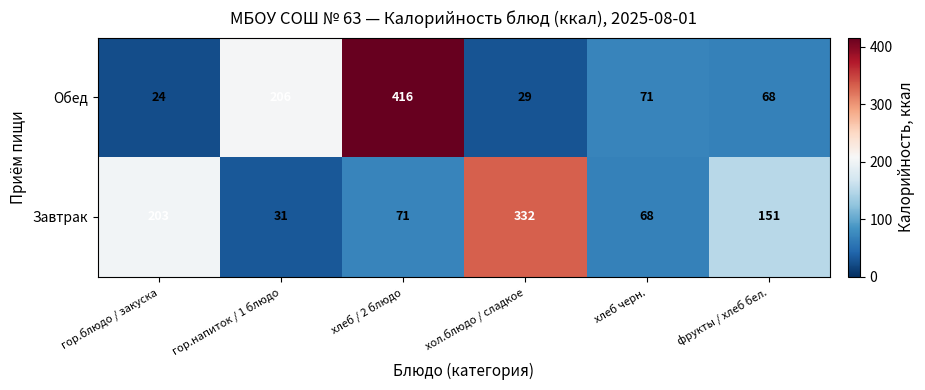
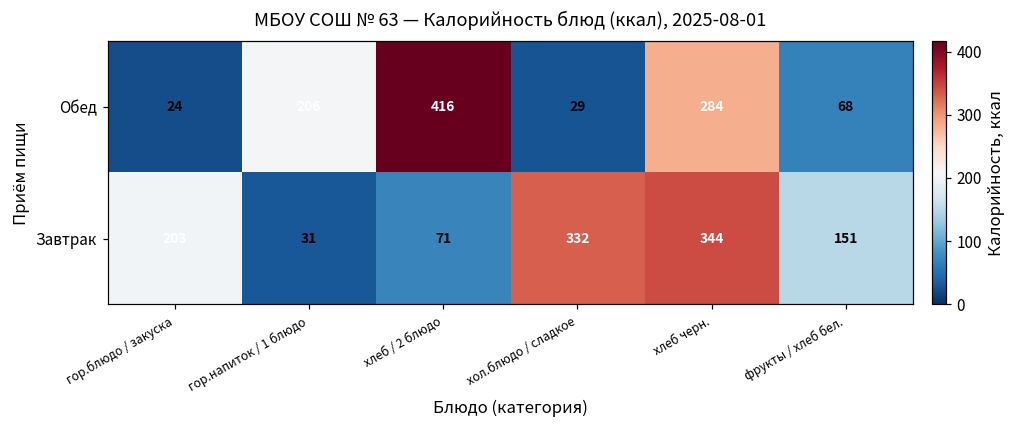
  {
    "Обед": {
      "гор.блюдо / закуска": 24,
      "хлеб / 2 блюдо": 416,
      "хол.блюдо / сладкое": 29,
-     "хлеб черн.": 71,
+     "хлеб черн.": 284,
      "фрукты / хлеб бел.": 68
    },
    "Завтрак": {
      "гор.напиток / 1 блюдо": 31,
      "хлеб / 2 блюдо": 71,
      "хол.блюдо / сладкое": 332,
-     "хлеб черн.": 68,
+     "хлеб черн.": 344,
      "фрукты / хлеб бел.": 151
    }
  }
